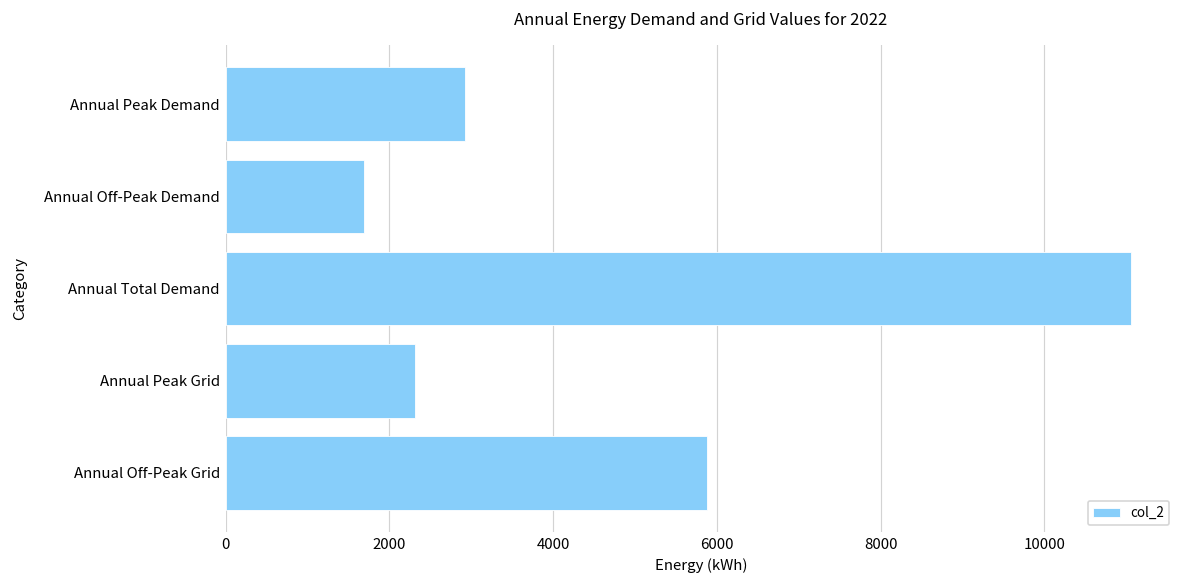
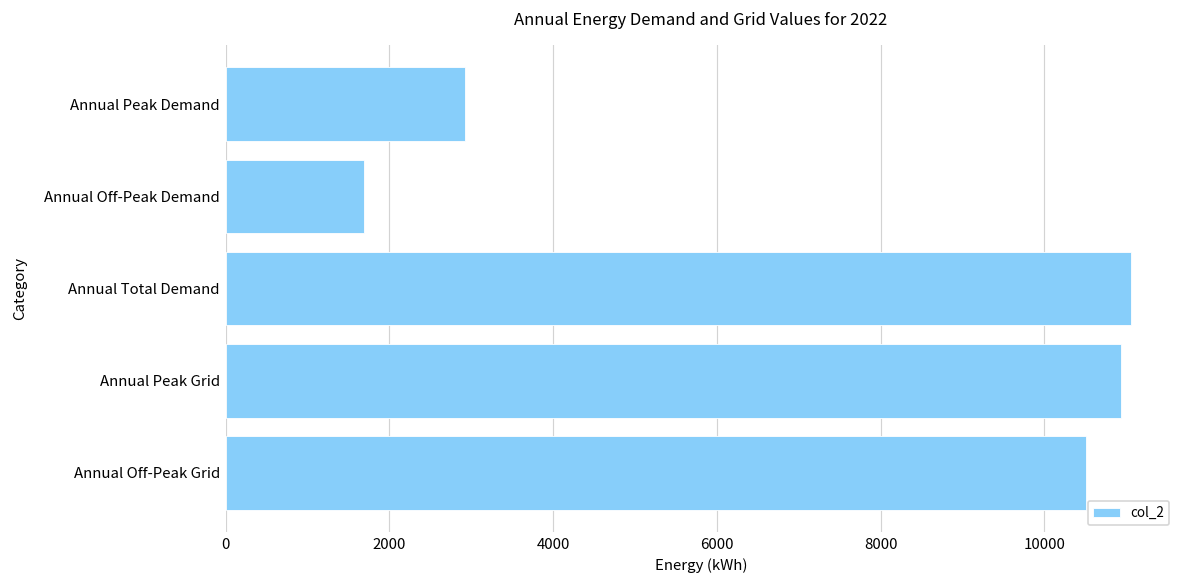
  {
    "Annual Peak Demand": 2900,
    "Annual Off-Peak Demand": 1700,
    "Annual Total Demand": 11100,
-   "Annual Peak Grid": 2300,
-   "Annual Off-Peak Grid": 5900
+   "Annual Peak Grid": 10900,
+   "Annual Off-Peak Grid": 10500
  }
